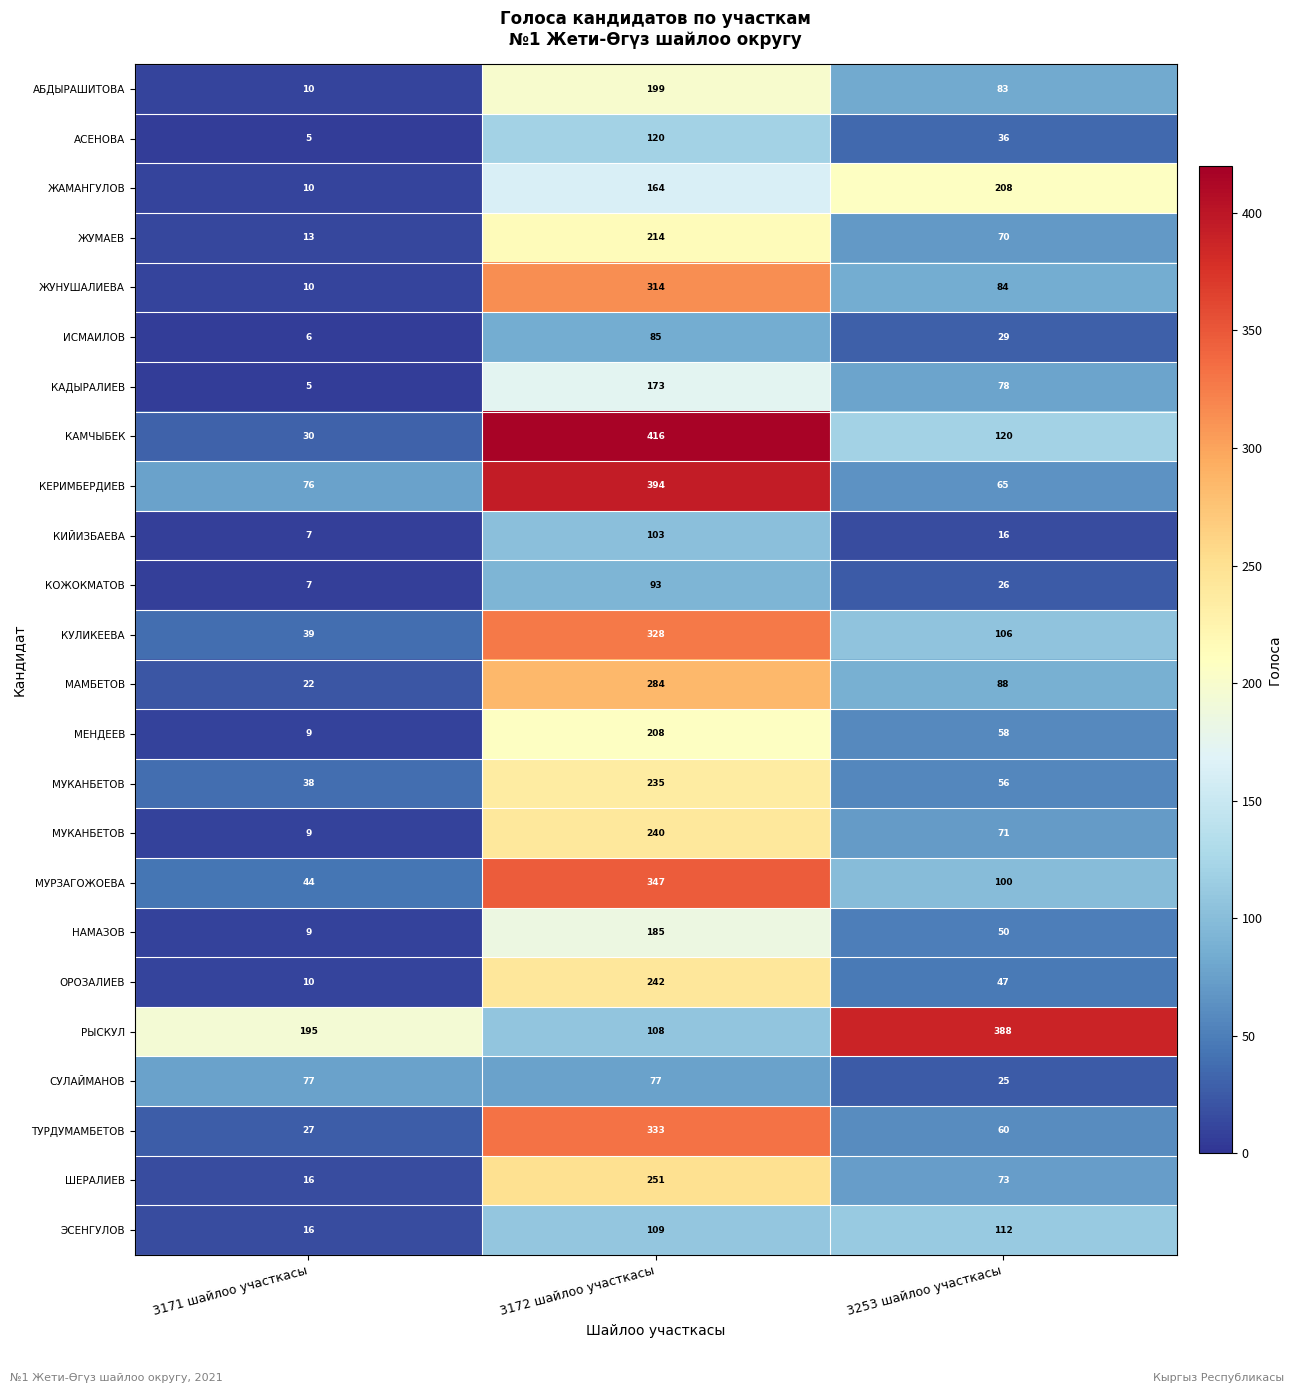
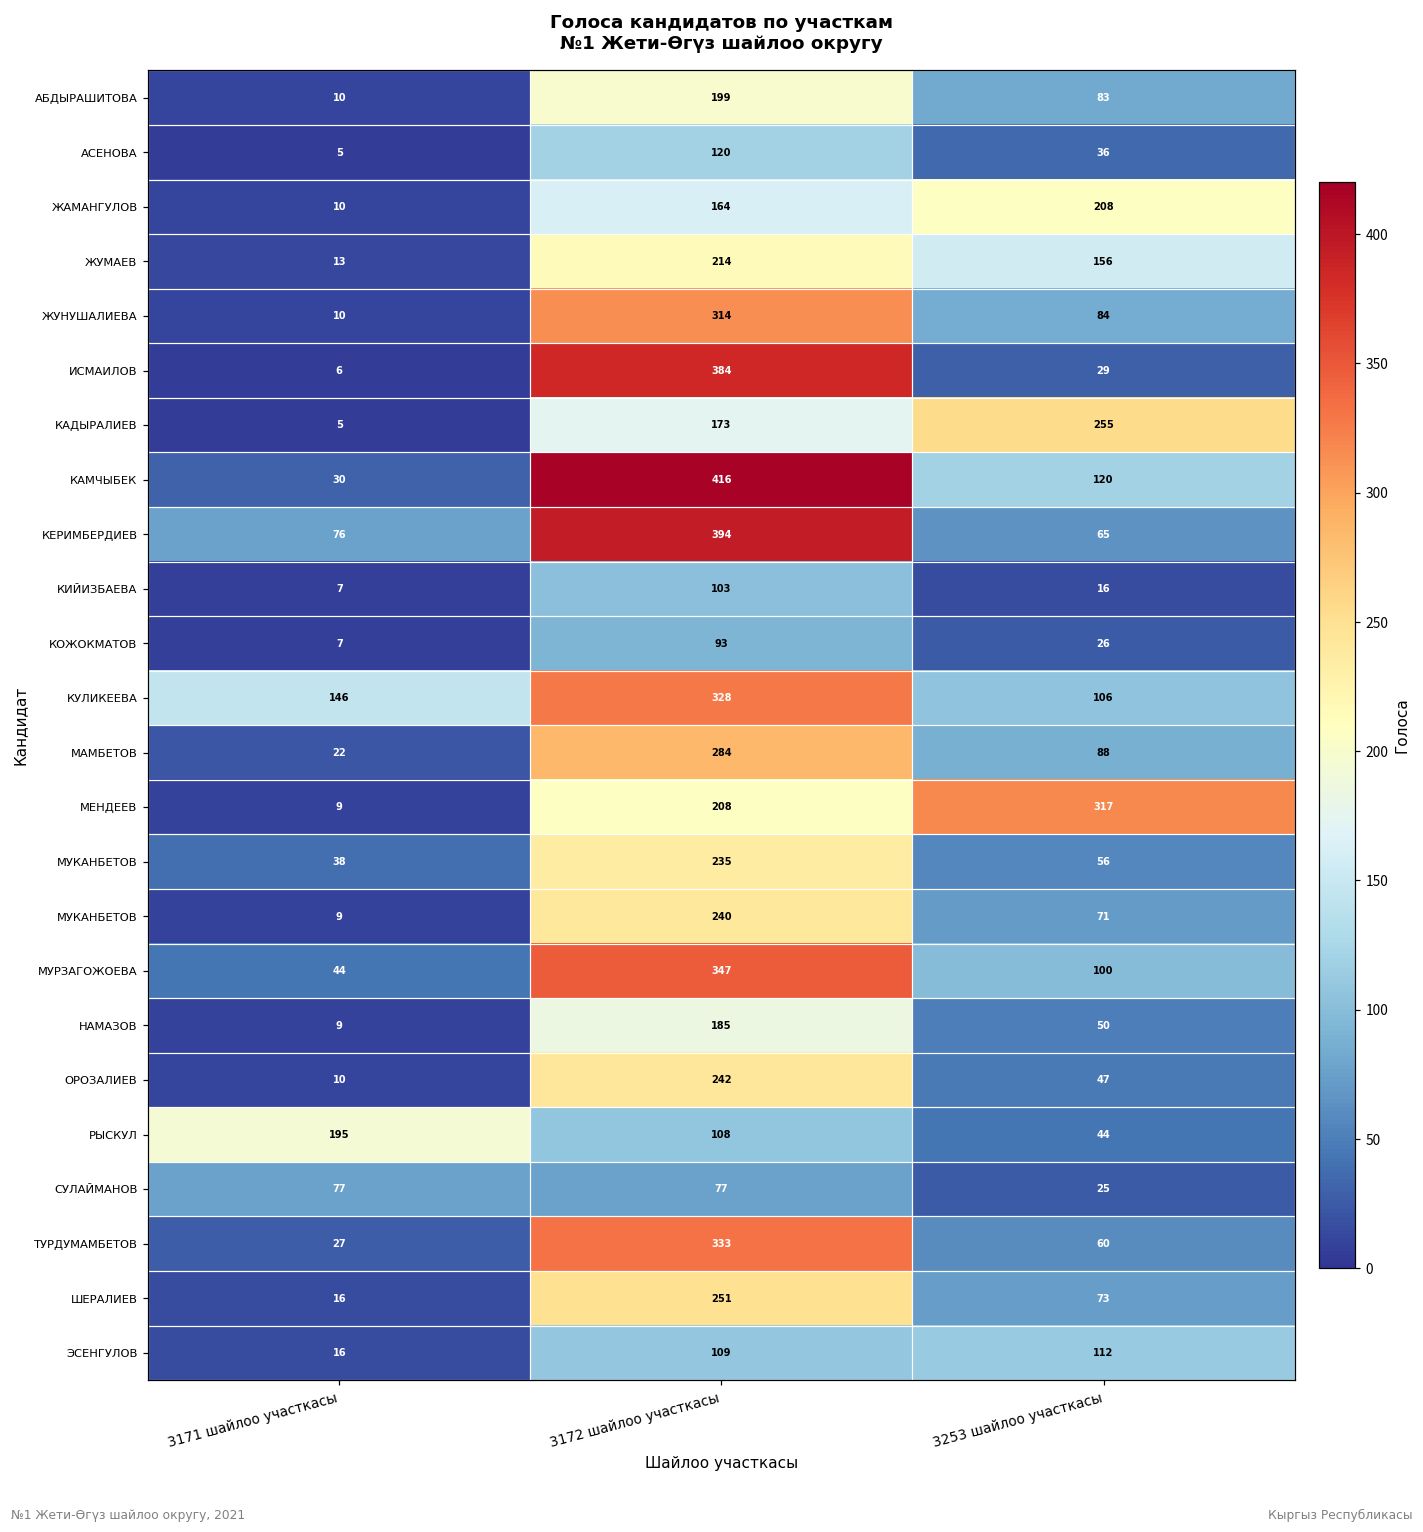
  {
    "АБДЫРАШИТОВА": {
      "3171 шайлоо участкасы": 10,
      "3172 шайлоо участкасы": 199,
      "3253 шайлоо участкасы": 83
    },
    "АСЕНОВА": {
      "3171 шайлоо участкасы": 5,
      "3172 шайлоо участкасы": 120,
      "3253 шайлоо участкасы": 36
    },
    "ЖАМАНГУЛОВ": {
      "3171 шайлоо участкасы": 10,
      "3172 шайлоо участкасы": 164,
      "3253 шайлоо участкасы": 208
    },
    "ЖУМАЕВ": {
      "3171 шайлоо участкасы": 13,
      "3172 шайлоо участкасы": 214,
-     "3253 шайлоо участкасы": 70
+     "3253 шайлоо участкасы": 156
    },
    "ЖУНУШАЛИЕВА": {
      "3171 шайлоо участкасы": 10,
      "3172 шайлоо участкасы": 314,
      "3253 шайлоо участкасы": 84
    },
    "ИСМАИЛОВ": {
      "3171 шайлоо участкасы": 6,
-     "3172 шайлоо участкасы": 85,
+     "3172 шайлоо участкасы": 384,
      "3253 шайлоо участкасы": 29
    },
    "КАДЫРАЛИЕВ": {
      "3171 шайлоо участкасы": 5,
      "3172 шайлоо участкасы": 173,
-     "3253 шайлоо участкасы": 78
+     "3253 шайлоо участкасы": 255
    },
    "КАМЧЫБЕК": {
      "3171 шайлоо участкасы": 30,
      "3172 шайлоо участкасы": 416,
      "3253 шайлоо участкасы": 120
    },
    "КЕРИМБЕРДИЕВ": {
      "3171 шайлоо участкасы": 76,
      "3172 шайлоо участкасы": 394,
      "3253 шайлоо участкасы": 65
    },
    "КИЙИЗБАЕВА": {
      "3171 шайлоо участкасы": 7,
      "3172 шайлоо участкасы": 103,
      "3253 шайлоо участкасы": 16
    },
    "КОЖОКМАТОВ": {
      "3171 шайлоо участкасы": 7,
      "3172 шайлоо участкасы": 93,
      "3253 шайлоо участкасы": 26
    },
    "КУЛИКЕЕВА": {
-     "3171 шайлоо участкасы": 39,
+     "3171 шайлоо участкасы": 146,
      "3172 шайлоо участкасы": 328,
      "3253 шайлоо участкасы": 106
    },
    "МАМБЕТОВ": {
      "3171 шайлоо участкасы": 22,
      "3172 шайлоо участкасы": 284,
      "3253 шайлоо участкасы": 88
    },
    "МЕНДЕЕВ": {
      "3171 шайлоо участкасы": 9,
      "3172 шайлоо участкасы": 208,
-     "3253 шайлоо участкасы": 58
+     "3253 шайлоо участкасы": 317
    },
    "МУРЗАГОЖОЕВА": {
      "3171 шайлоо участкасы": 44,
      "3172 шайлоо участкасы": 347,
      "3253 шайлоо участкасы": 100
    },
    "НАМАЗОВ": {
      "3171 шайлоо участкасы": 9,
      "3172 шайлоо участкасы": 185,
      "3253 шайлоо участкасы": 50
    },
    "ОРОЗАЛИЕВ": {
      "3171 шайлоо участкасы": 10,
      "3172 шайлоо участкасы": 242,
      "3253 шайлоо участкасы": 47
    },
    "РЫСКУЛ": {
      "3171 шайлоо участкасы": 195,
      "3172 шайлоо участкасы": 108,
-     "3253 шайлоо участкасы": 388
+     "3253 шайлоо участкасы": 44
    },
    "СУЛАЙМАНОВ": {
      "3171 шайлоо участкасы": 77,
      "3172 шайлоо участкасы": 77,
      "3253 шайлоо участкасы": 25
    },
    "ТУРДУМАМБЕТОВ": {
      "3171 шайлоо участкасы": 27,
      "3172 шайлоо участкасы": 333,
      "3253 шайлоо участкасы": 60
    },
    "ШЕРАЛИЕВ": {
      "3171 шайлоо участкасы": 16,
      "3172 шайлоо участкасы": 251,
      "3253 шайлоо участкасы": 73
    },
    "ЭСЕНГУЛОВ": {
      "3171 шайлоо участкасы": 16,
      "3172 шайлоо участкасы": 109,
      "3253 шайлоо участкасы": 112
    }
  }
